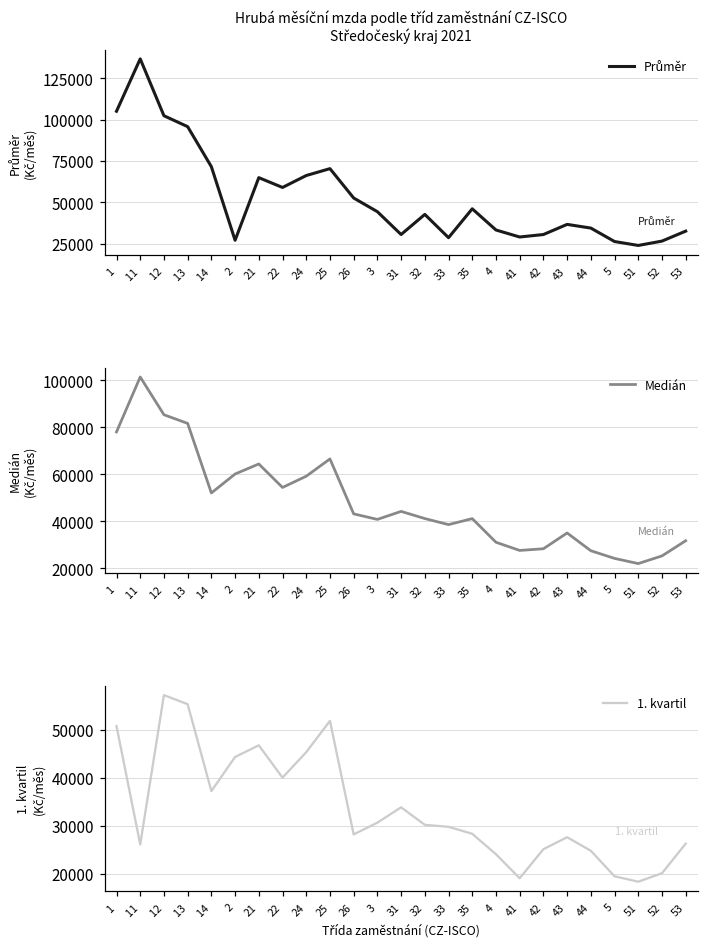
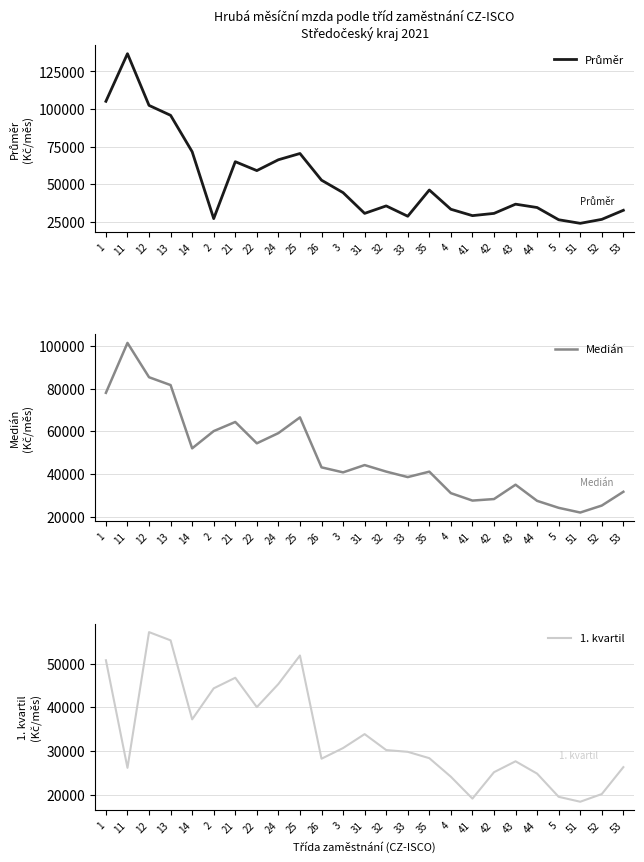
  {
    "Hrubá měsíční mzda podle tříd zaměstnání CZ-ISCO Středočeský kraj 2021": {
      "1": 105000,
      "11": 137000,
      "12": 102000,
      "13": 96000,
      "14": 72000,
      "2": 27000,
      "21": 65000,
      "22": 59000,
      "24": 66000,
      "25": 70000,
      "26": 53000,
      "3": 44000,
      "31": 31000,
-     "32": 43000,
+     "32": 36000,
      "33": 29000,
      "35": 46000,
      "4": 33000,
      "41": 29000,
      "42": 31000,
      "43": 37000,
      "44": 34000,
      "5": 26000,
      "51": 24000,
      "52": 27000,
      "53": 33000
    }
  }
